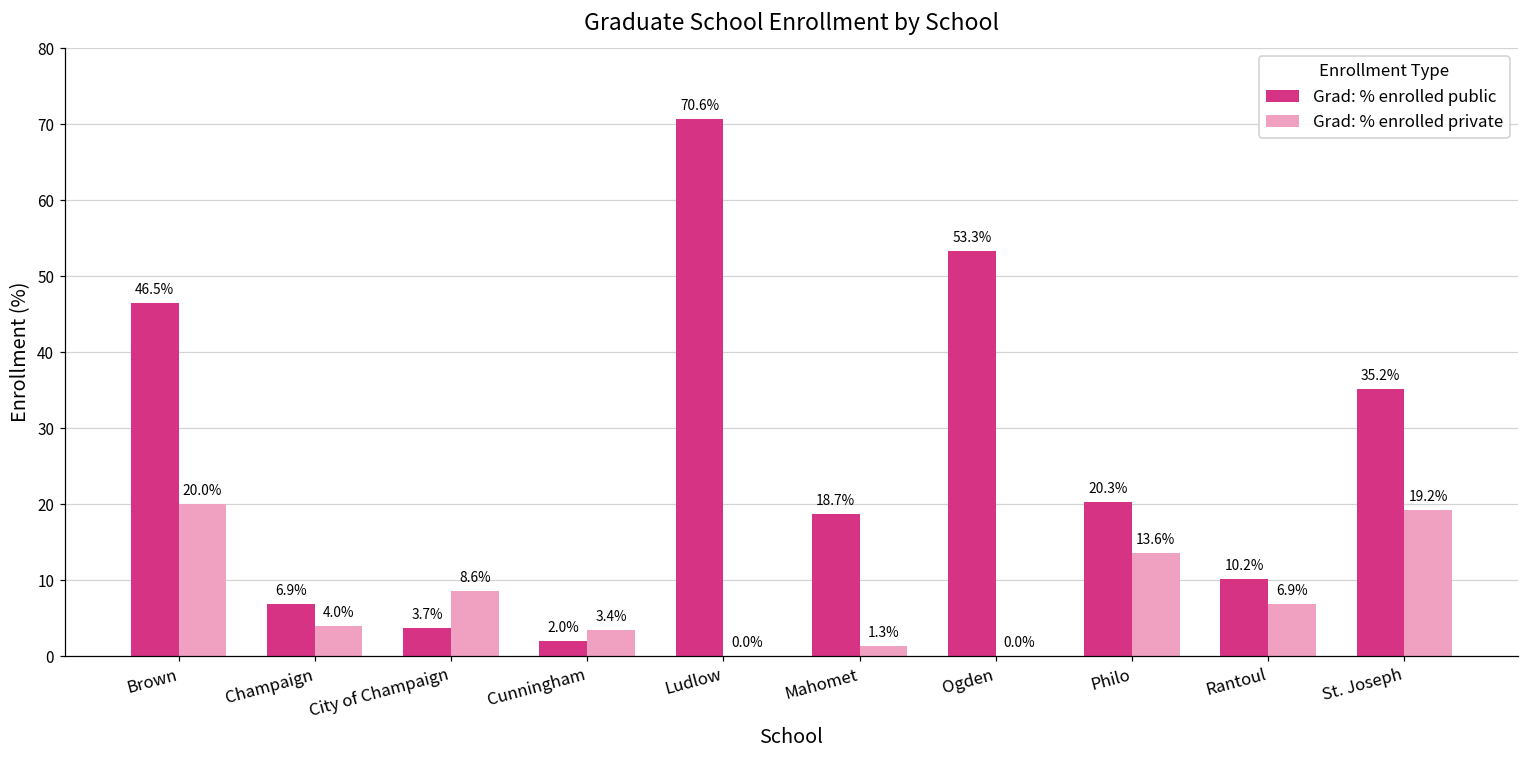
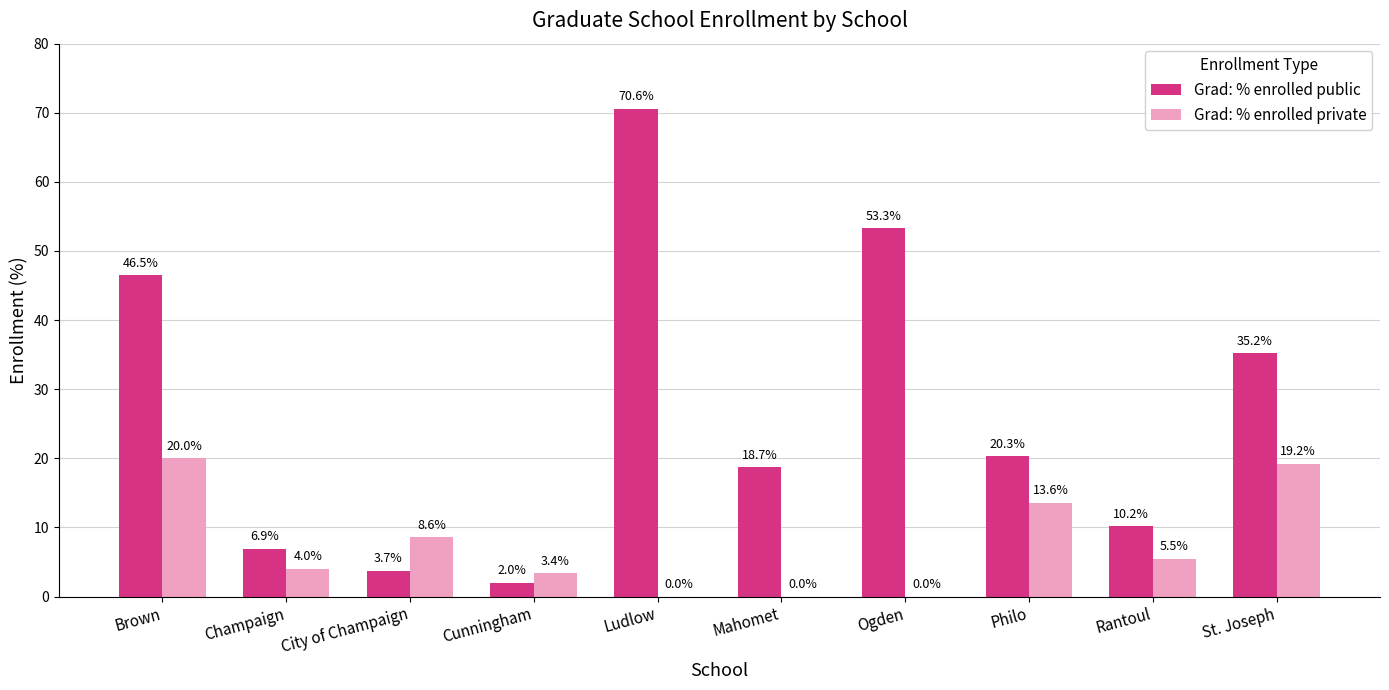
  {
    "Grad: % enrolled public": {
      "Brown": "46.5%",
      "Champaign": "6.9%",
      "City of Champaign": "3.7%",
      "Cunningham": "2.0%",
      "Ludlow": "70.6%",
      "Mahomet": "18.7%",
      "Ogden": "53.3%",
      "Philo": "20.3%",
      "Rantoul": "10.2%",
      "St. Joseph": "35.2%"
    },
    "Grad: % enrolled private": {
      "Brown": "20.0%",
      "Champaign": "4.0%",
      "City of Champaign": "8.6%",
      "Cunningham": "3.4%",
      "Ludlow": "0.0%",
-     "Mahomet": "1.3%",
+     "Mahomet": "0.0%",
      "Ogden": "0.0%",
      "Philo": "13.6%",
-     "Rantoul": "6.9%",
+     "Rantoul": "5.5%",
      "St. Joseph": "19.2%"
    }
  }
